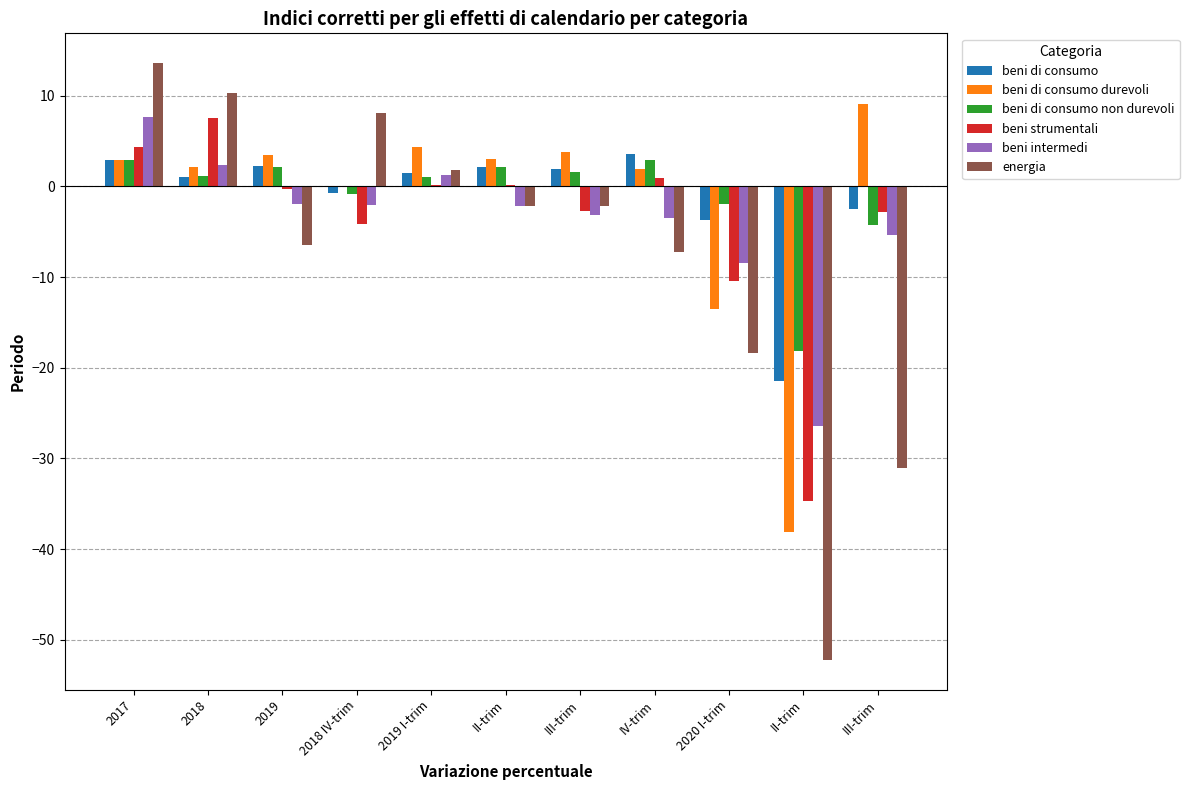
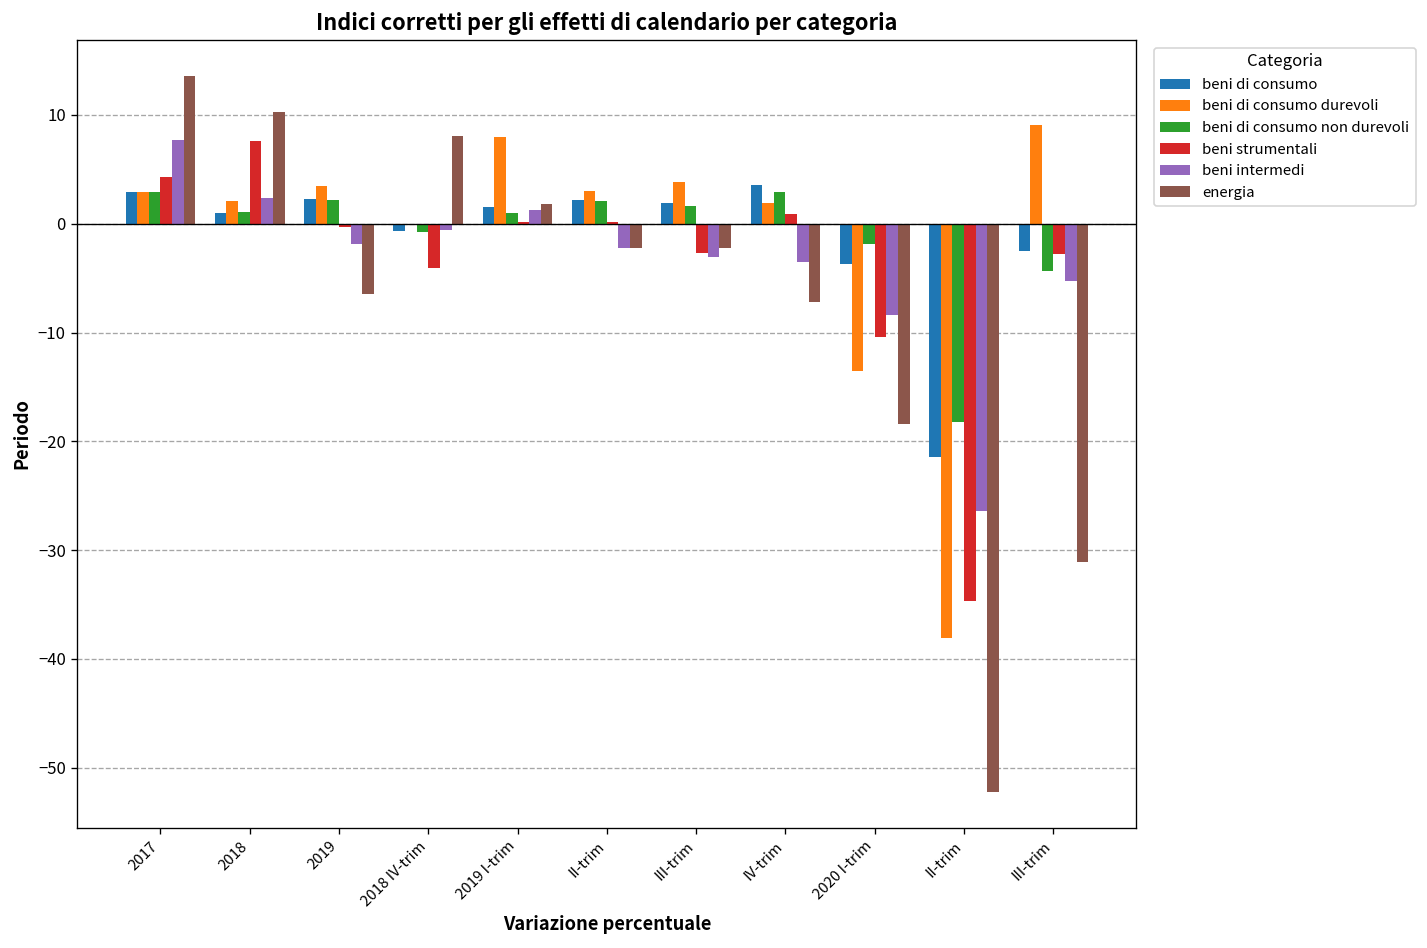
  {
    "beni di consumo": {
      "2017": 3,
      "2018": 1,
      "2019": 2,
      "2018 IV-trim": -1,
      "2019 I-trim": 2,
      "IV-trim": 4,
      "2020 I-trim": -4
    },
    "beni di consumo durevoli": {
      "2017": 3,
      "2018": 2,
      "2019": 4,
      "2018 IV-trim": 0,
-     "2019 I-trim": 4,
+     "2019 I-trim": 8,
      "IV-trim": 2,
      "2020 I-trim": -14
    },
    "beni di consumo non durevoli": {
      "2017": 3,
      "2018": 1,
      "2019": 2,
      "2018 IV-trim": -1,
      "2019 I-trim": 1,
      "IV-trim": 3,
      "2020 I-trim": -2
    },
    "beni strumentali": {
      "2017": 4,
      "2018": 8,
      "2019": 0,
      "2018 IV-trim": -4,
      "IV-trim": 1,
      "2020 I-trim": -10
    },
    "beni intermedi": {
      "2017": 8,
      "2018": 2,
      "2019": -2,
-     "2018 IV-trim": -2,
+     "2018 IV-trim": -1,
      "2019 I-trim": 1,
      "IV-trim": -4,
      "2020 I-trim": -8
    },
    "energia": {
      "2017": 14,
      "2018": 10,
      "2019": -7,
      "2018 IV-trim": 8,
      "2019 I-trim": 2,
      "IV-trim": -7,
      "2020 I-trim": -18
    }
  }
